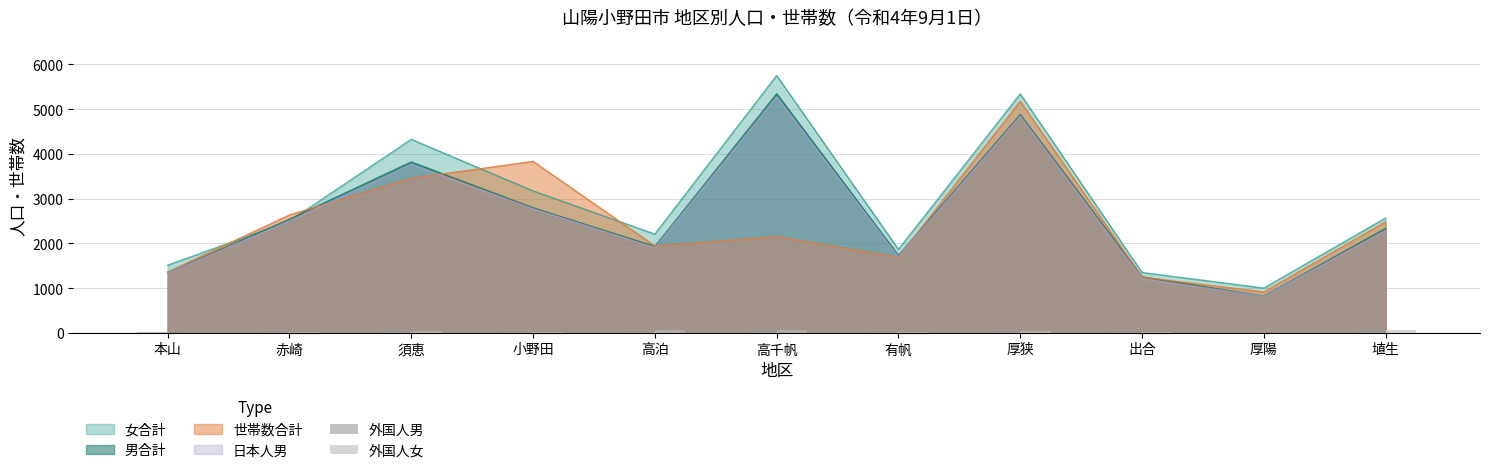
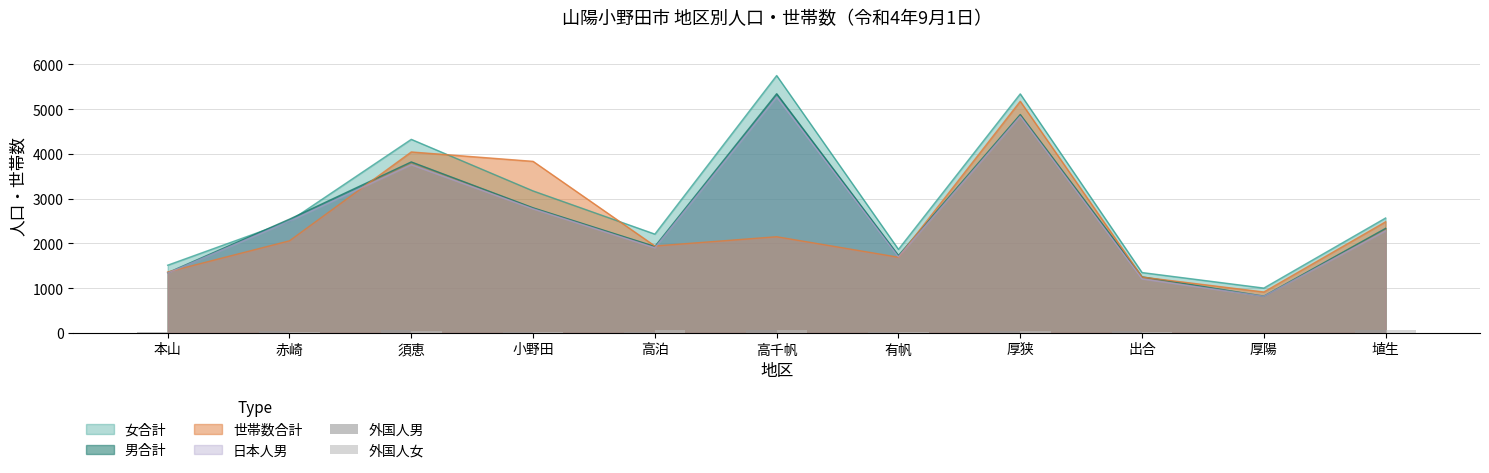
  {
    "世帯数合計": {
-     "赤崎": 2600,
-     "須恵": 3500,
+     "赤崎": 2100,
+     "須恵": 4000,
      "小野田": 3800,
      "高千帆": 2100,
      "厚狭": 5200,
      "厚陽": 900,
      "埴生": 2500
    }
  }
